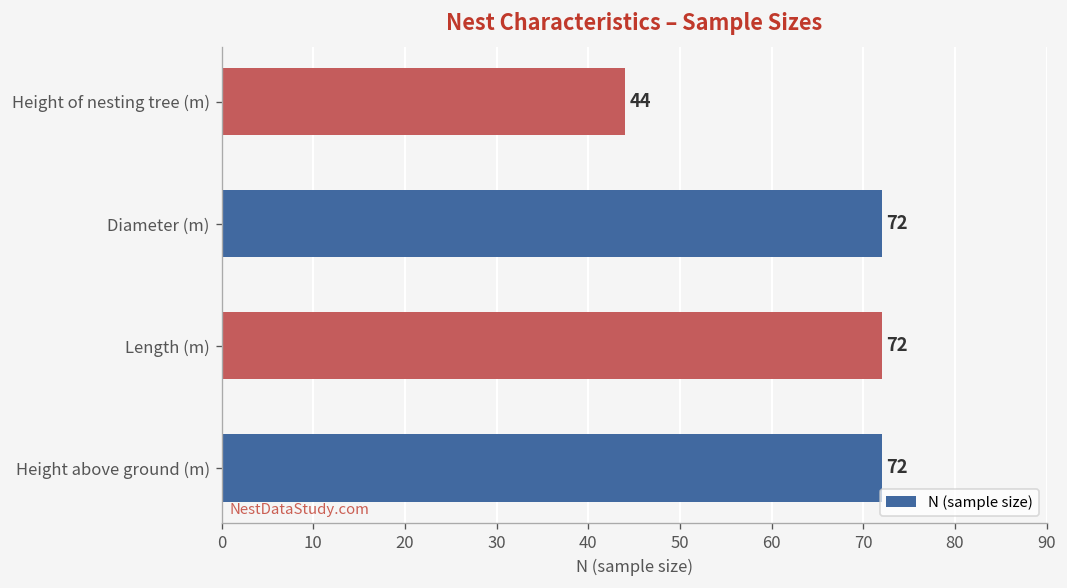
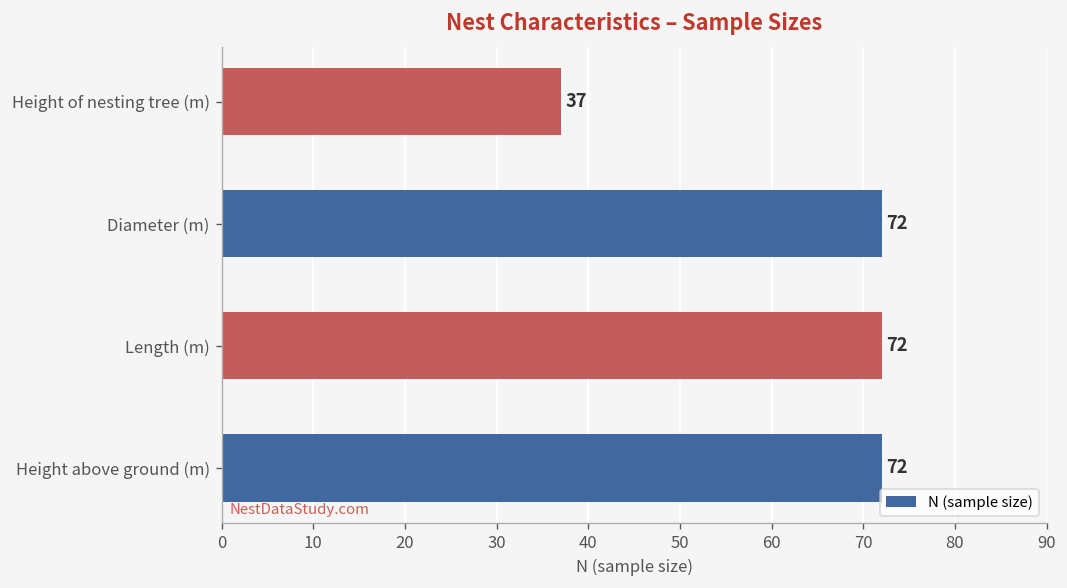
  {
-   "Height of nesting tree (m)": 44,
+   "Height of nesting tree (m)": 37,
    "Diameter (m)": 72,
    "Length (m)": 72,
    "Height above ground (m)": 72
  }
